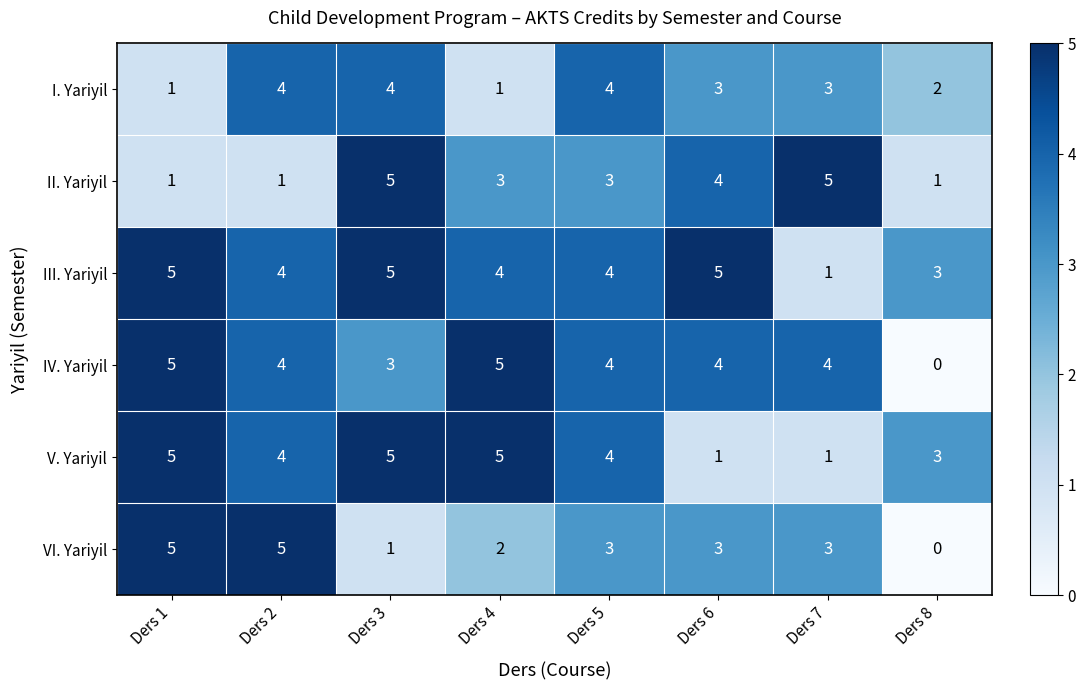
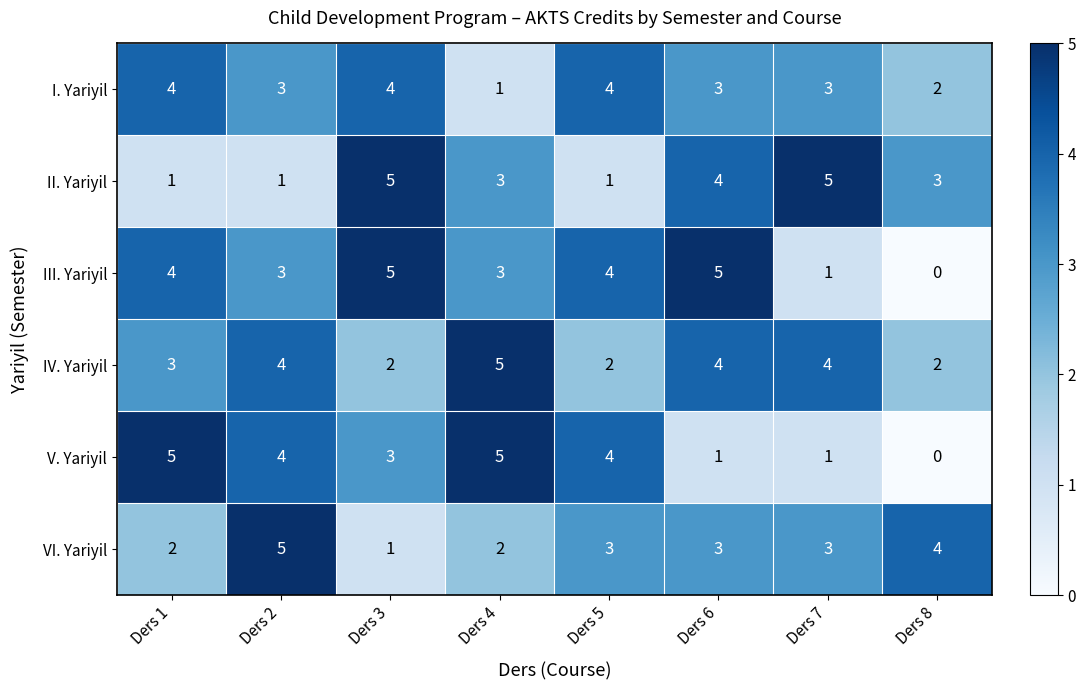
  {
    "I. Yariyil": {
-     "Ders 1": 1,
-     "Ders 2": 4,
+     "Ders 1": 4,
+     "Ders 2": 3,
      "Ders 3": 4,
      "Ders 4": 1,
      "Ders 5": 4,
      "Ders 6": 3,
      "Ders 7": 3,
      "Ders 8": 2
    },
    "II. Yariyil": {
      "Ders 1": 1,
      "Ders 2": 1,
      "Ders 3": 5,
      "Ders 4": 3,
-     "Ders 5": 3,
+     "Ders 5": 1,
      "Ders 6": 4,
      "Ders 7": 5,
-     "Ders 8": 1
+     "Ders 8": 3
    },
    "III. Yariyil": {
-     "Ders 1": 5,
-     "Ders 2": 4,
+     "Ders 1": 4,
+     "Ders 2": 3,
      "Ders 3": 5,
-     "Ders 4": 4,
+     "Ders 4": 3,
      "Ders 5": 4,
      "Ders 6": 5,
      "Ders 7": 1,
-     "Ders 8": 3
+     "Ders 8": 0
    },
    "IV. Yariyil": {
-     "Ders 1": 5,
+     "Ders 1": 3,
      "Ders 2": 4,
-     "Ders 3": 3,
+     "Ders 3": 2,
      "Ders 4": 5,
-     "Ders 5": 4,
+     "Ders 5": 2,
      "Ders 6": 4,
      "Ders 7": 4,
-     "Ders 8": 0
+     "Ders 8": 2
    },
    "V. Yariyil": {
      "Ders 1": 5,
      "Ders 2": 4,
-     "Ders 3": 5,
+     "Ders 3": 3,
      "Ders 4": 5,
      "Ders 5": 4,
      "Ders 6": 1,
      "Ders 7": 1,
-     "Ders 8": 3
+     "Ders 8": 0
    },
    "VI. Yariyil": {
-     "Ders 1": 5,
+     "Ders 1": 2,
      "Ders 2": 5,
      "Ders 3": 1,
      "Ders 4": 2,
      "Ders 5": 3,
      "Ders 6": 3,
      "Ders 7": 3,
-     "Ders 8": 0
+     "Ders 8": 4
    }
  }
